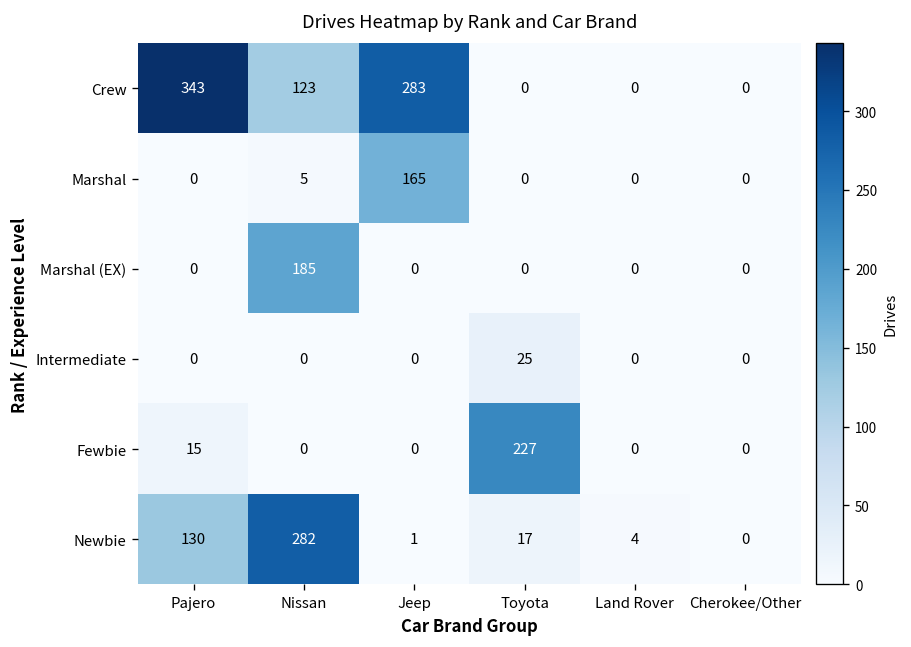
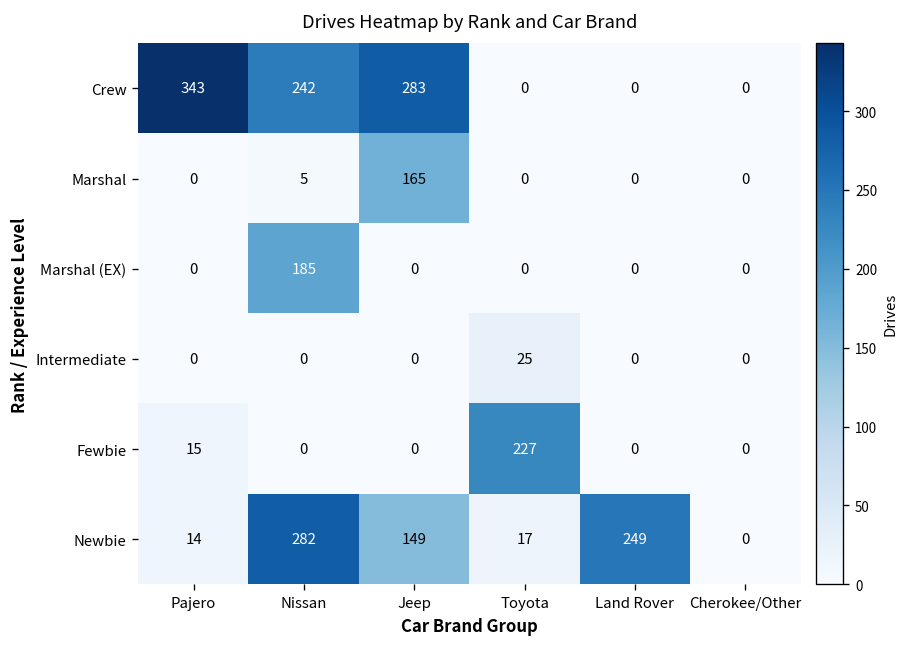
  {
    "Crew": {
      "Pajero": 343,
-     "Nissan": 123,
+     "Nissan": 242,
      "Jeep": 283,
      "Toyota": 0,
      "Land Rover": 0,
      "Cherokee/Other": 0
    },
    "Marshal": {
      "Pajero": 0,
      "Nissan": 5,
      "Jeep": 165,
      "Toyota": 0,
      "Land Rover": 0,
      "Cherokee/Other": 0
    },
    "Marshal (EX)": {
      "Pajero": 0,
      "Nissan": 185,
      "Jeep": 0,
      "Toyota": 0,
      "Land Rover": 0,
      "Cherokee/Other": 0
    },
    "Intermediate": {
      "Pajero": 0,
      "Nissan": 0,
      "Jeep": 0,
      "Toyota": 25,
      "Land Rover": 0,
      "Cherokee/Other": 0
    },
    "Fewbie": {
      "Pajero": 15,
      "Nissan": 0,
      "Jeep": 0,
      "Toyota": 227,
      "Land Rover": 0,
      "Cherokee/Other": 0
    },
    "Newbie": {
-     "Pajero": 130,
+     "Pajero": 14,
      "Nissan": 282,
-     "Jeep": 1,
+     "Jeep": 149,
      "Toyota": 17,
-     "Land Rover": 4,
+     "Land Rover": 249,
      "Cherokee/Other": 0
    }
  }
